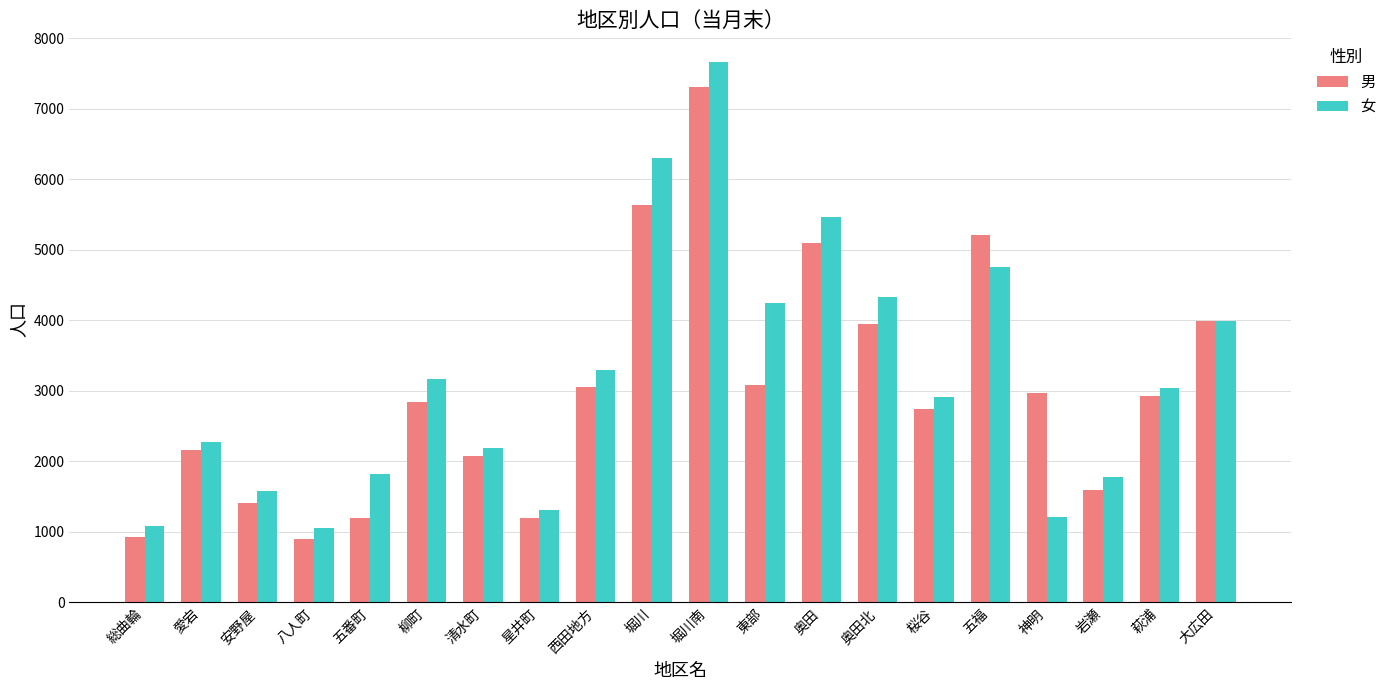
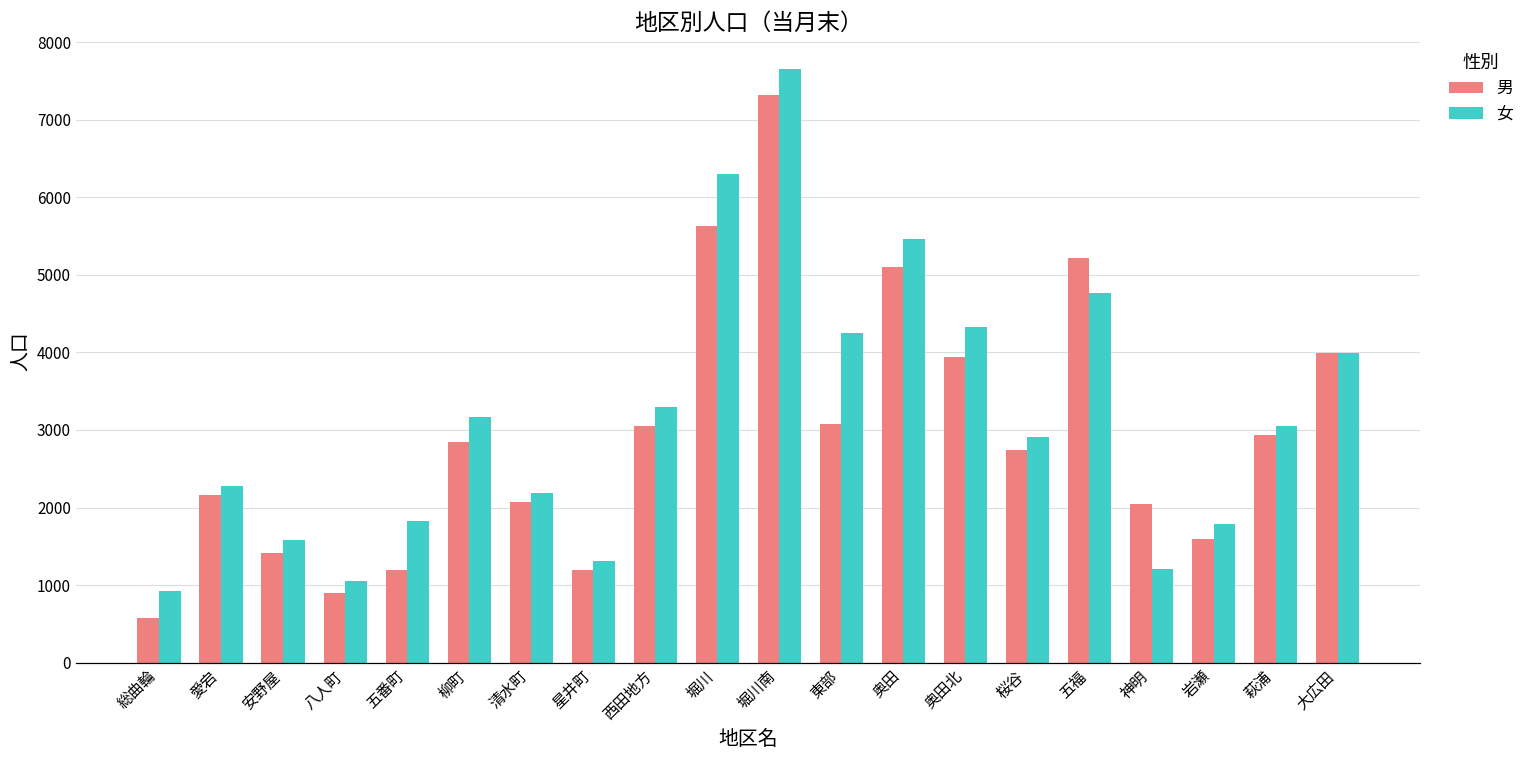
  {
    "男": {
-     "総曲輪": 900,
+     "総曲輪": 600,
      "愛宕": 2200,
      "安野屋": 1400,
      "八人町": 900,
      "五番町": 1200,
      "柳町": 2800,
      "清水町": 2100,
      "星井町": 1200,
      "西田地方": 3100,
      "堀川": 5600,
      "堀川南": 7300,
      "東部": 3100,
      "奥田": 5100,
      "奥田北": 3900,
      "桜谷": 2700,
      "五福": 5200,
-     "神明": 3000,
+     "神明": 2000,
      "岩瀬": 1600,
      "萩浦": 2900,
      "大広田": 4000
    },
    "女": {
-     "総曲輪": 1100,
+     "総曲輪": 900,
      "愛宕": 2300,
      "安野屋": 1600,
      "八人町": 1100,
      "五番町": 1800,
      "柳町": 3200,
      "清水町": 2200,
      "星井町": 1300,
      "西田地方": 3300,
      "堀川": 6300,
      "堀川南": 7700,
      "東部": 4300,
      "奥田": 5500,
      "奥田北": 4300,
      "桜谷": 2900,
      "五福": 4800,
      "神明": 1200,
      "岩瀬": 1800,
      "萩浦": 3000,
      "大広田": 4000
    }
  }
